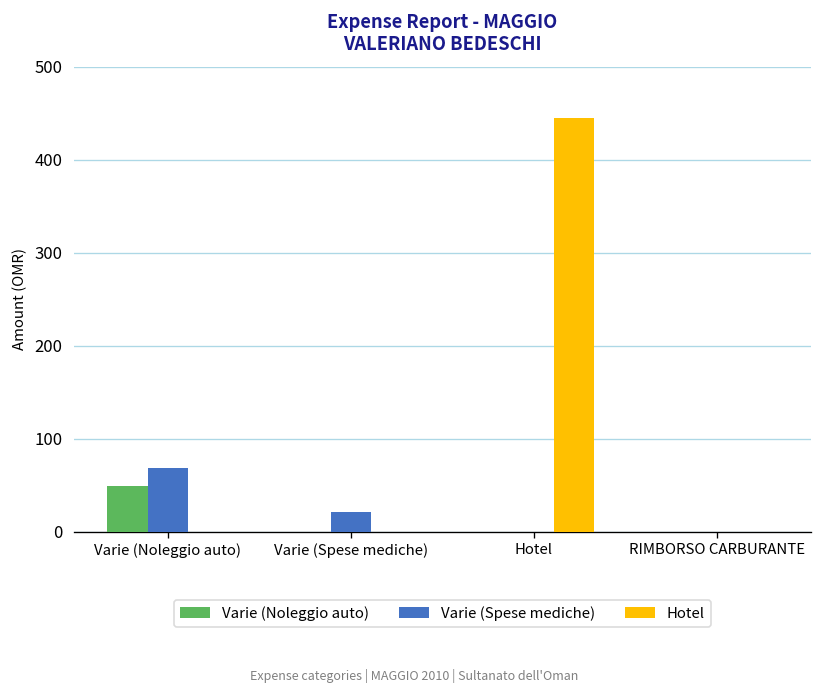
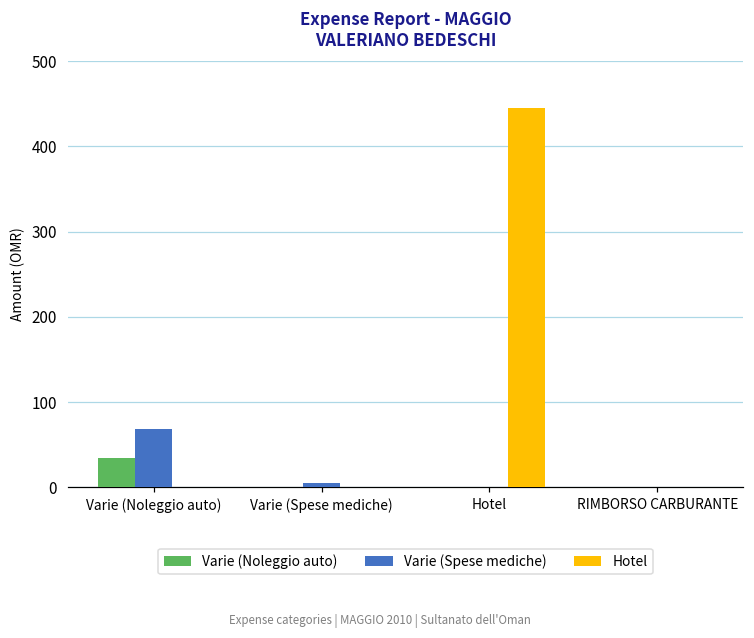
  {
    "Varie (Noleggio auto)": {
-     "Varie (Noleggio auto)": 50,
+     "Varie (Noleggio auto)": 40,
      "Varie (Spese mediche)": 0,
      "Hotel": 0,
      "RIMBORSO CARBURANTE": 0
    },
    "Varie (Spese mediche)": {
      "Varie (Noleggio auto)": 70,
-     "Varie (Spese mediche)": 20,
+     "Varie (Spese mediche)": 10,
      "Hotel": 0,
      "RIMBORSO CARBURANTE": 0
    },
    "Hotel": {
      "Varie (Noleggio auto)": 0,
      "Varie (Spese mediche)": 0,
      "Hotel": 440,
      "RIMBORSO CARBURANTE": 0
    }
  }
